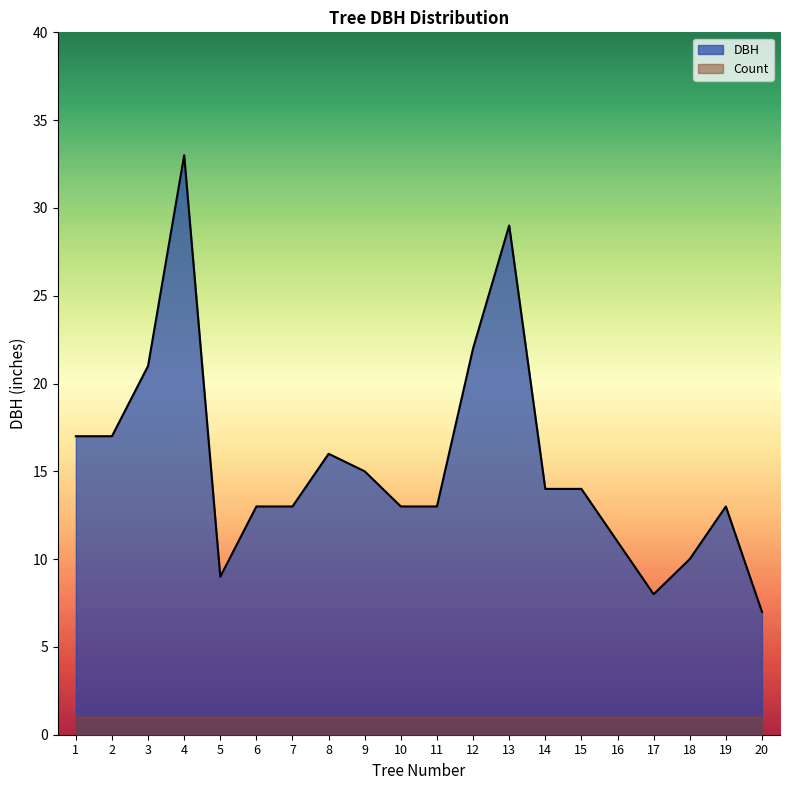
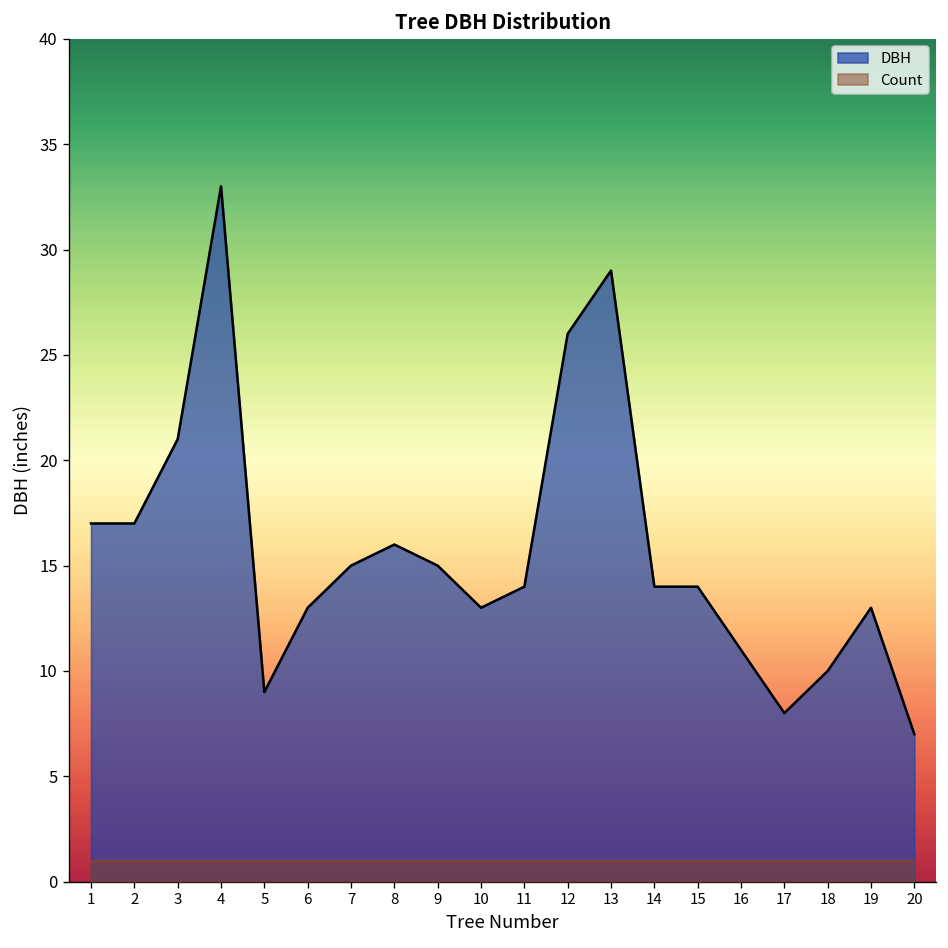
  {
    "DBH": {
      "1": 17,
      "2": 17,
      "3": 21,
      "4": 33,
      "5": 9,
      "6": 13,
-     "7": 13,
+     "7": 15,
      "8": 16,
      "9": 15,
      "10": 13,
-     "11": 13,
-     "12": 22,
+     "11": 14,
+     "12": 26,
      "13": 29,
      "14": 14,
      "15": 14,
      "16": 11,
      "17": 8,
      "18": 10,
      "19": 13,
      "20": 7
    },
    "Count": {
      "1": 1,
      "2": 1,
      "3": 1,
      "4": 1,
      "5": 1,
      "6": 1,
      "7": 1,
      "8": 1,
      "9": 1,
      "10": 1,
      "11": 1,
      "12": 1,
      "13": 1,
      "14": 1,
      "15": 1,
      "16": 1,
      "17": 1,
      "18": 1,
      "19": 1,
      "20": 1
    }
  }
